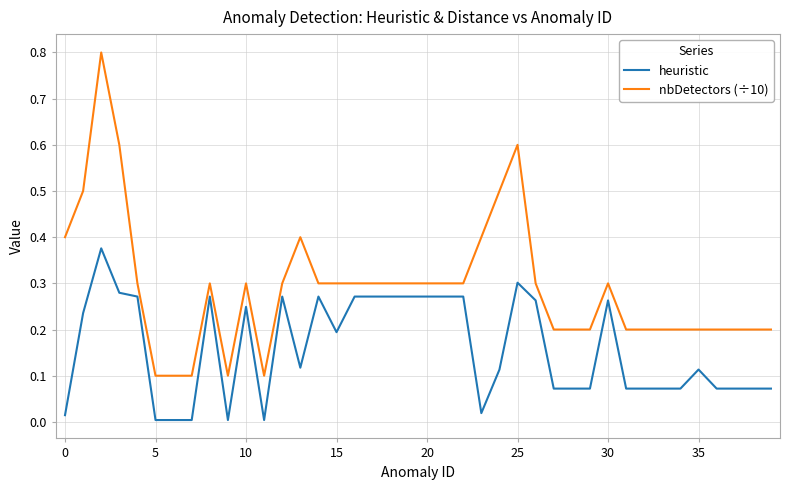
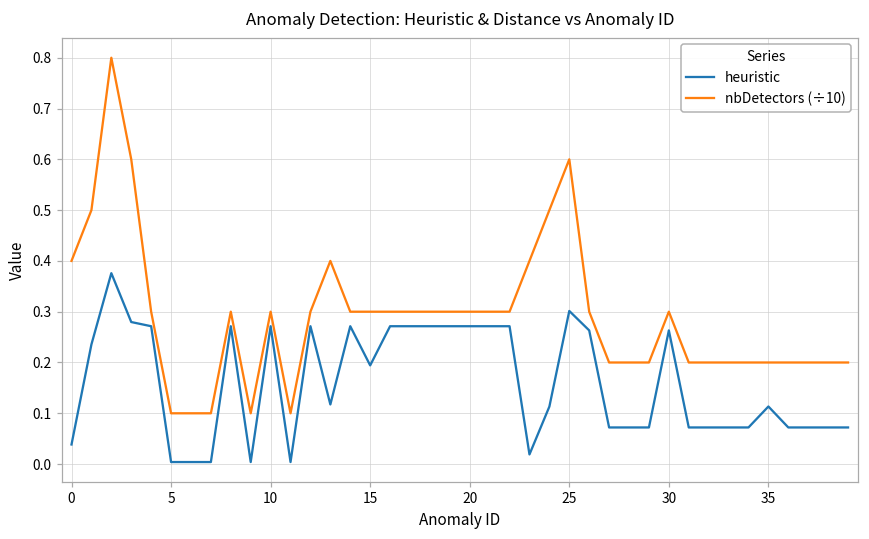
  {
    "heuristic": {
-     "0": 0.01,
+     "0": 0.04,
      "5": 0.00,
-     "10": 0.25,
+     "10": 0.27,
      "15": 0.19,
      "20": 0.27,
      "25": 0.30,
      "30": 0.26,
      "35": 0.11
    },
    "nbDetectors (÷10)": {
      "0": 0.40,
      "5": 0.10,
      "10": 0.30,
      "15": 0.30,
      "20": 0.30,
      "25": 0.60,
      "30": 0.30,
      "35": 0.20
    }
  }
